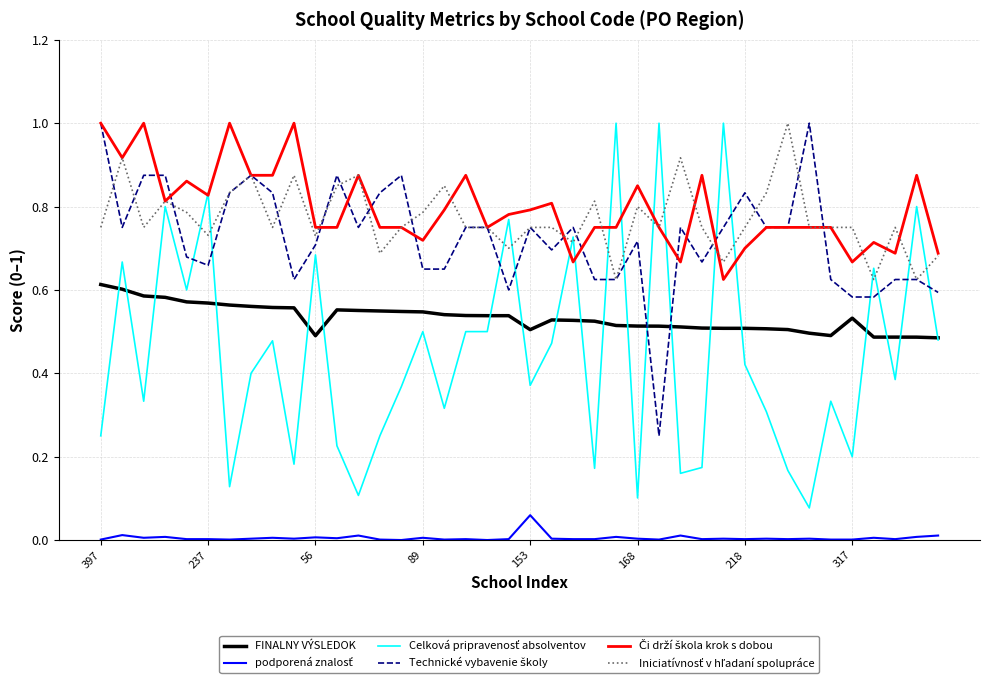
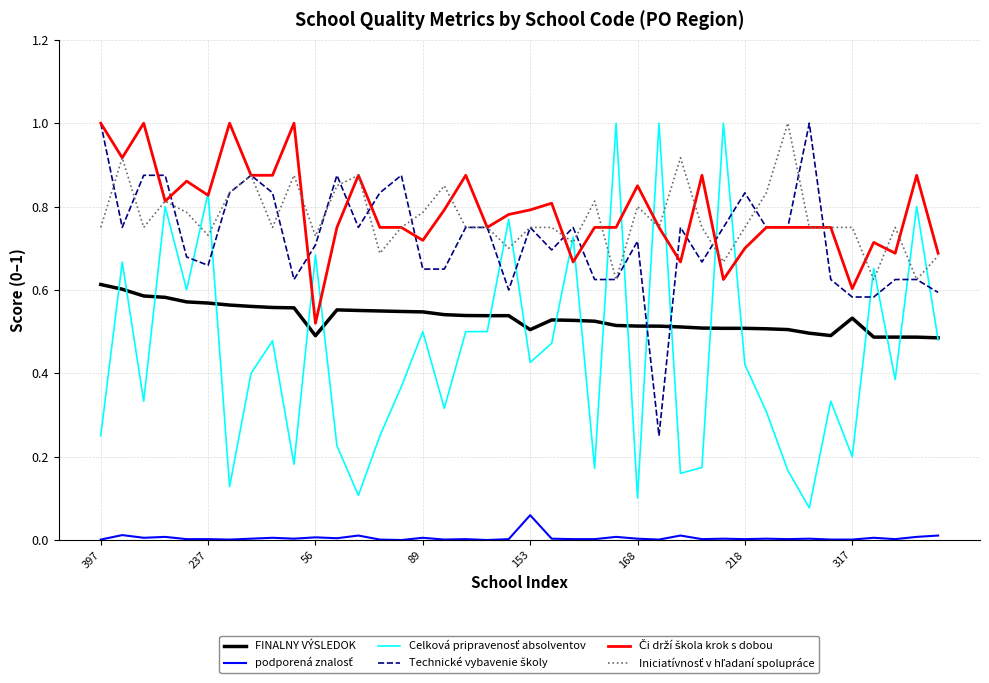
  {
    "FINALNY VÝSLEDOK": {
      "397": 0.61,
      "237": 0.57,
      "56": 0.49,
      "89": 0.55,
      "153": 0.50,
      "168": 0.51,
      "218": 0.51,
      "317": 0.53
    },
    "podporená znalosť": {
      "397": 0.00,
      "237": 0.00,
      "56": 0.01,
      "89": 0.01,
      "153": 0.06,
      "168": 0.00,
      "218": 0.00,
      "317": 0.00
    },
    "Celková pripravenosť absolventov": {
      "397": 0.25,
      "56": 0.68,
      "89": 0.50,
-     "153": 0.37,
+     "153": 0.43,
      "168": 0.10,
      "218": 0.42,
      "317": 0.20
    },
    "Technické vybavenie školy": {
      "237": 0.66,
      "56": 0.71,
      "89": 0.65,
      "168": 0.72,
      "218": 0.83,
      "317": 0.58
    },
    "Či drží škola krok s dobou": {
-     "56": 0.75,
+     "56": 0.52,
      "89": 0.72,
      "153": 0.79,
      "168": 0.85,
      "218": 0.70,
-     "317": 0.67
+     "317": 0.60
    },
    "Iniciatívnosť v hľadaní spolupráce": {
      "397": 0.75,
      "237": 0.73,
      "56": 0.73,
      "89": 0.79,
      "168": 0.80,
      "218": 0.75,
      "317": 0.75
    }
  }
